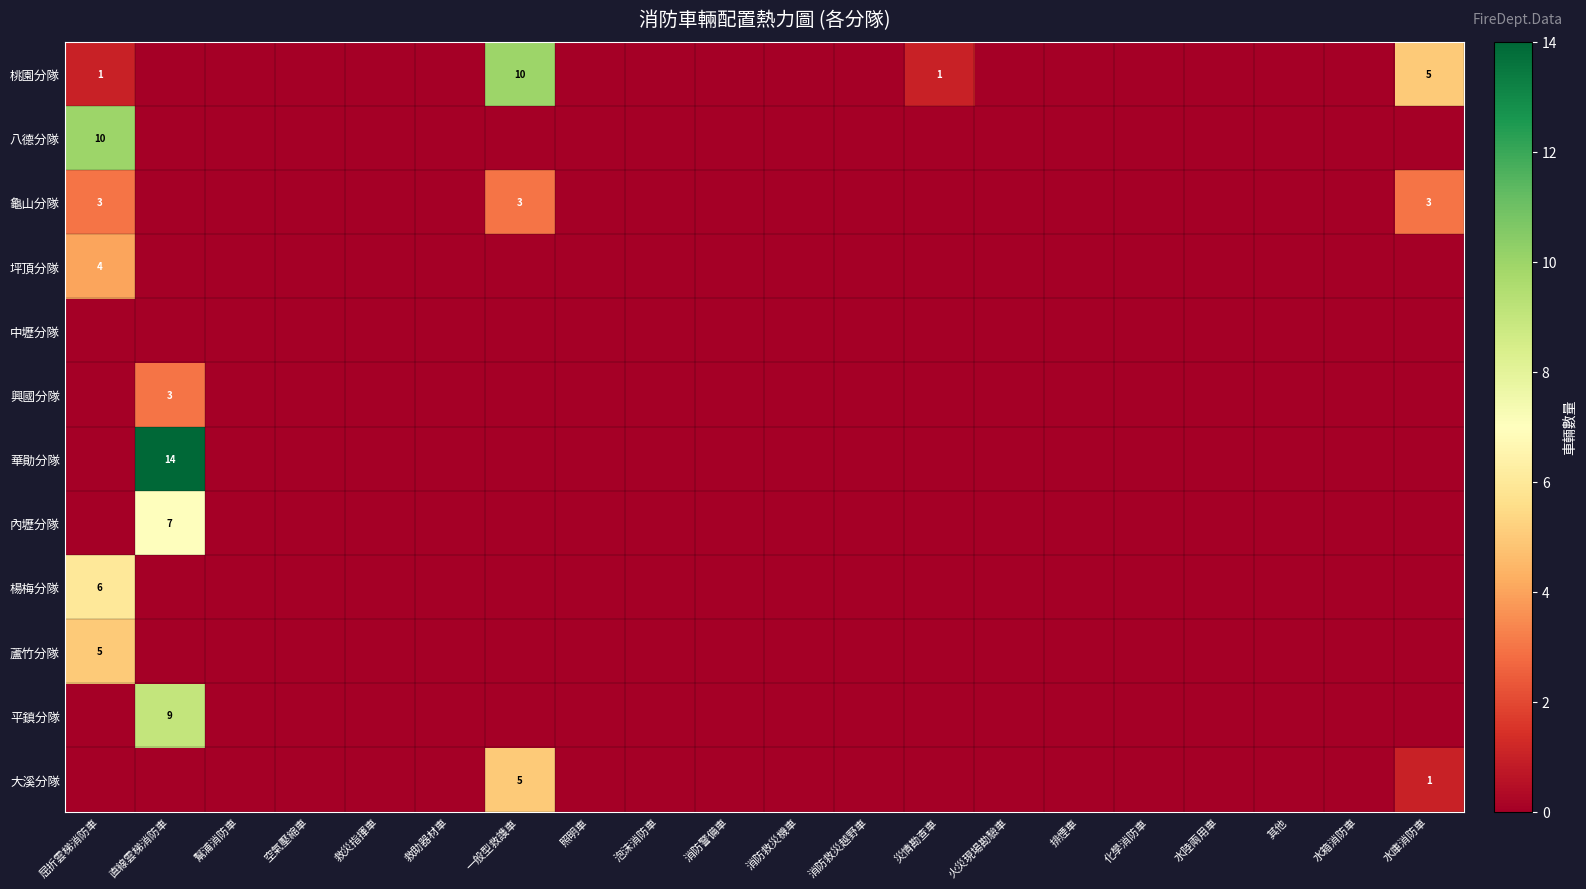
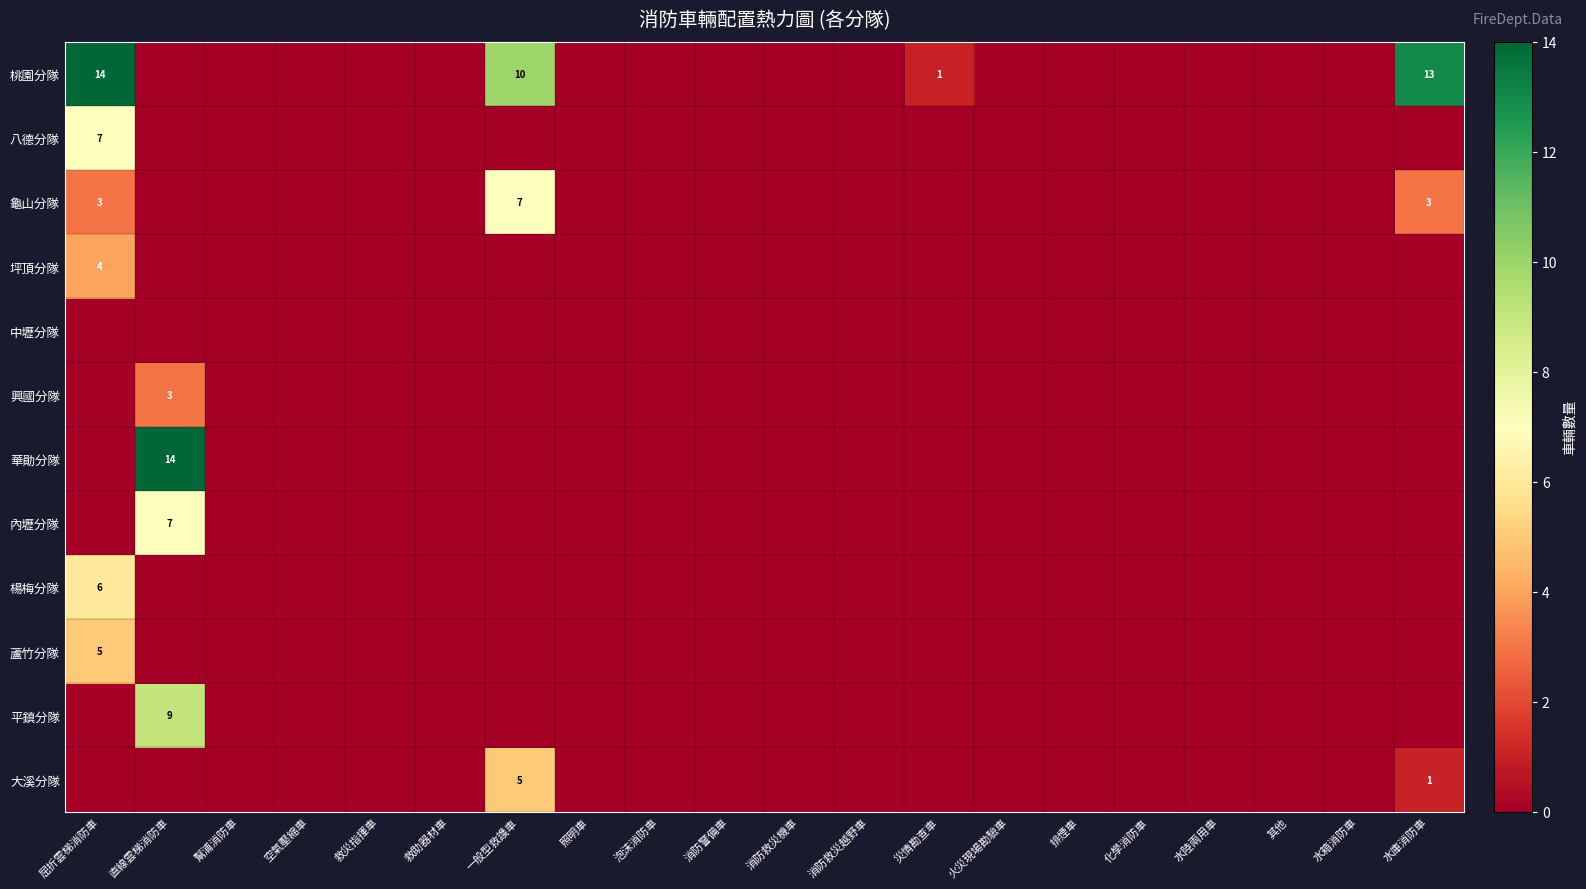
  {
    "桃園分隊": {
-     "屈折雲梯消防車": 1,
+     "屈折雲梯消防車": 14,
      "一般型救謢車": 10,
      "災情勘查車": 1,
-     "水庫消防車": 5
+     "水庫消防車": 13
    },
    "八德分隊": {
-     "屈折雲梯消防車": 10
+     "屈折雲梯消防車": 7
    },
    "龜山分隊": {
      "屈折雲梯消防車": 3,
-     "一般型救謢車": 3,
+     "一般型救謢車": 7,
      "水庫消防車": 3
    },
    "坪頂分隊": {
      "屈折雲梯消防車": 4
    },
    "興國分隊": {
      "直線雲梯消防車": 3
    },
    "華勛分隊": {
      "直線雲梯消防車": 14
    },
    "內壢分隊": {
      "直線雲梯消防車": 7
    },
    "楊梅分隊": {
      "屈折雲梯消防車": 6
    },
    "蘆竹分隊": {
      "屈折雲梯消防車": 5
    },
    "平鎮分隊": {
      "直線雲梯消防車": 9
    },
    "大溪分隊": {
      "一般型救謢車": 5,
      "水庫消防車": 1
    }
  }
